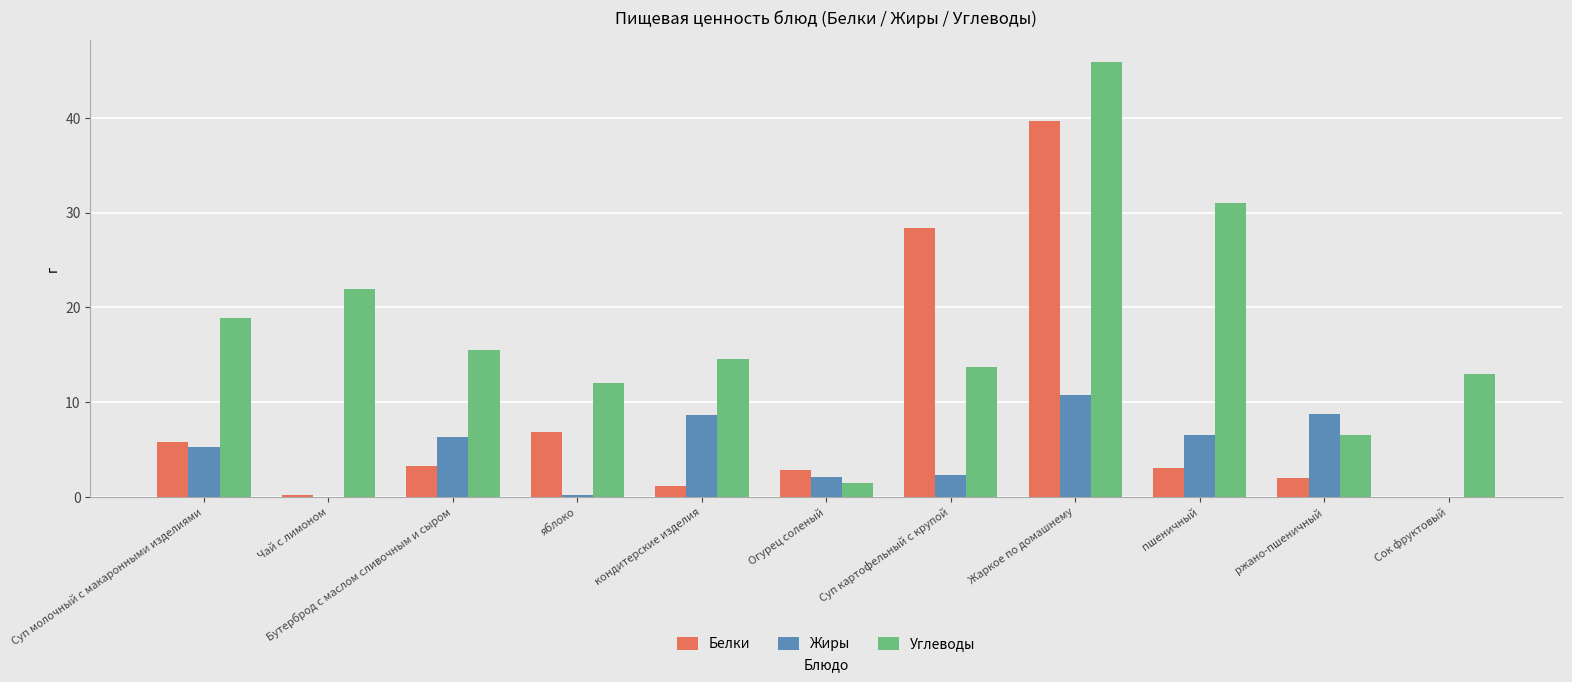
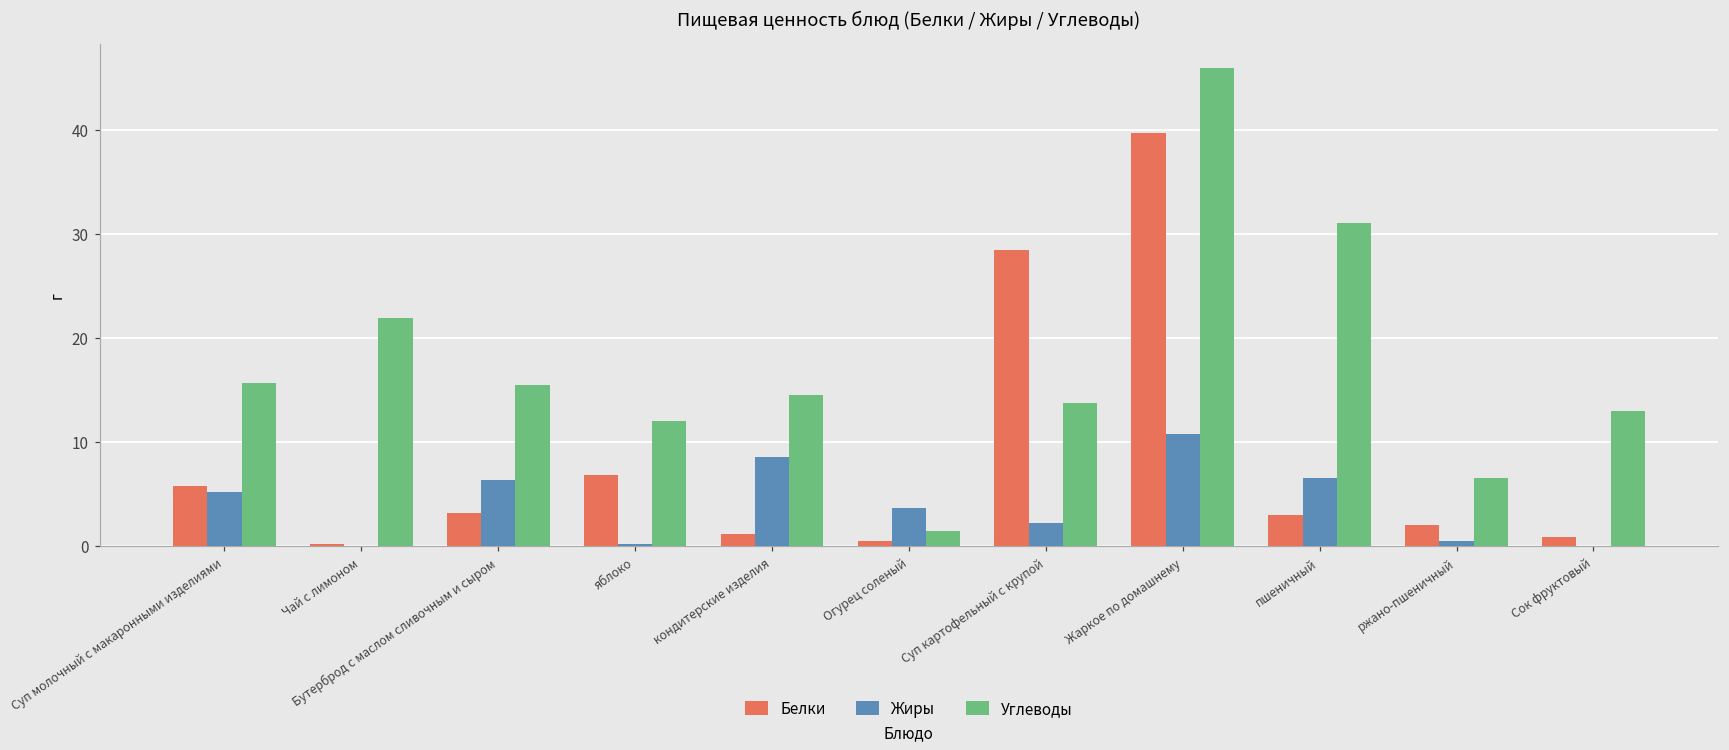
  {
    "Белки": {
      "Суп молочный с макаронными изделиями": 6,
      "Бутерброд с маслом сливочным и сыром": 3,
      "яблоко": 7,
      "кондитерские изделия": 1,
-     "Огурец соленый": 3,
+     "Огурец соленый": 0,
      "Суп картофельный с крупой": 28,
      "Жаркое по домашнему": 40,
      "пшеничный": 3,
      "ржано-пшеничный": 2,
-     "Сок фруктовый": 0
+     "Сок фруктовый": 1
    },
    "Жиры": {
      "Суп молочный с макаронными изделиями": 5,
      "Чай с лимоном": 0,
      "Бутерброд с маслом сливочным и сыром": 6,
      "кондитерские изделия": 9,
-     "Огурец соленый": 2,
+     "Огурец соленый": 4,
      "Суп картофельный с крупой": 2,
      "Жаркое по домашнему": 11,
      "пшеничный": 7,
-     "ржано-пшеничный": 9,
+     "ржано-пшеничный": 0,
      "Сок фруктовый": 0
    },
    "Углеводы": {
-     "Суп молочный с макаронными изделиями": 19,
+     "Суп молочный с макаронными изделиями": 16,
      "Чай с лимоном": 22,
      "Бутерброд с маслом сливочным и сыром": 15,
      "яблоко": 12,
      "кондитерские изделия": 15,
      "Огурец соленый": 1,
      "Суп картофельный с крупой": 14,
      "Жаркое по домашнему": 46,
      "пшеничный": 31,
      "ржано-пшеничный": 7,
      "Сок фруктовый": 13
    }
  }
